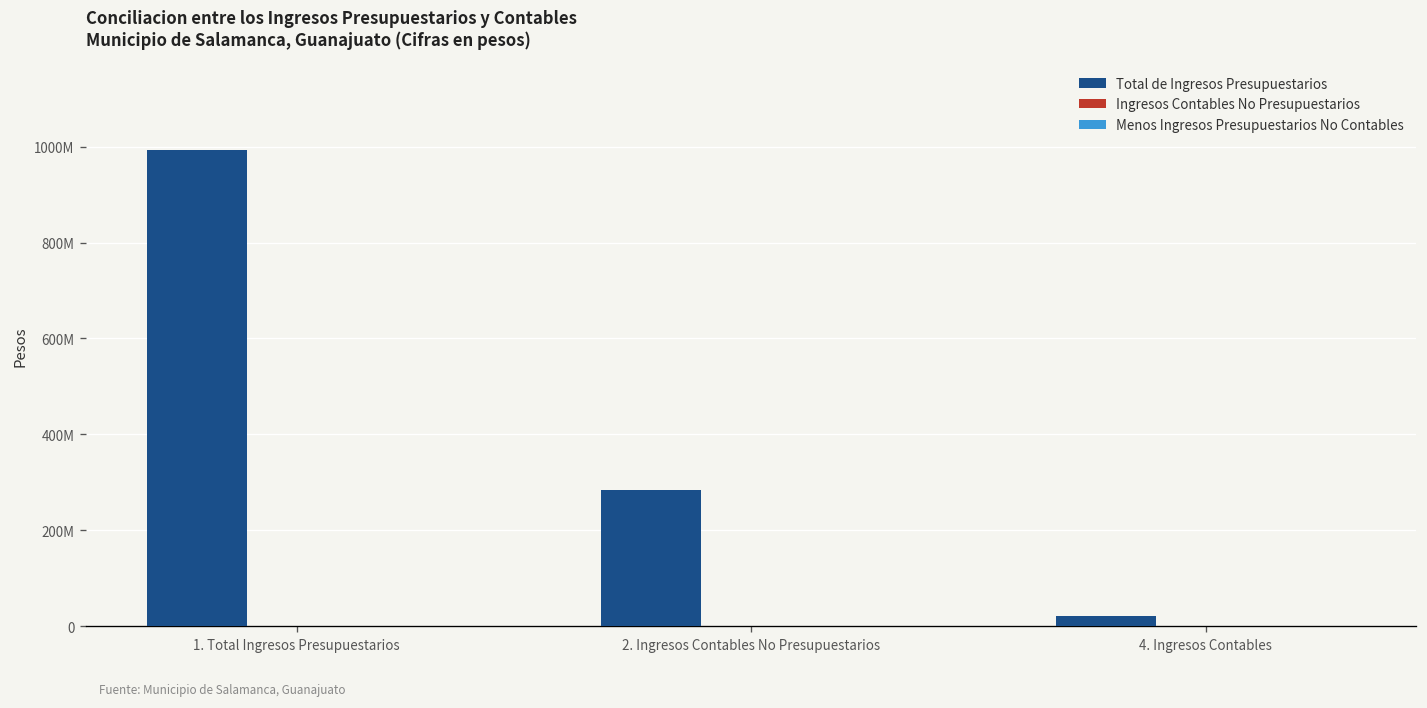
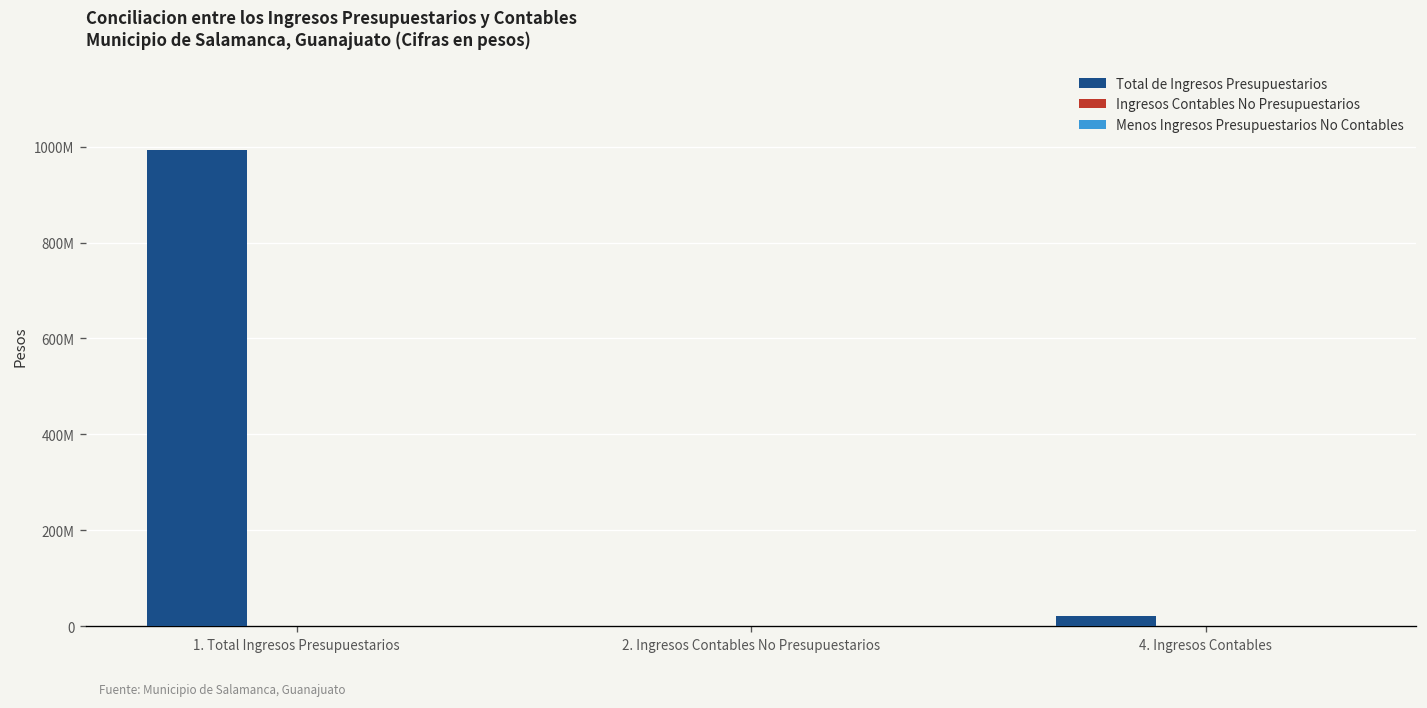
  {
    "Total de Ingresos Presupuestarios": {
      "1. Total Ingresos Presupuestarios": 990000000,
-     "2. Ingresos Contables No Presupuestarios": 280000000,
+     "2. Ingresos Contables No Presupuestarios": 0,
      "4. Ingresos Contables": 20000000
    },
    "Ingresos Contables No Presupuestarios": {
      "1. Total Ingresos Presupuestarios": 0,
      "2. Ingresos Contables No Presupuestarios": 0,
      "4. Ingresos Contables": 0
    },
    "Menos Ingresos Presupuestarios No Contables": {
      "1. Total Ingresos Presupuestarios": 0,
      "2. Ingresos Contables No Presupuestarios": 0,
      "4. Ingresos Contables": 0
    }
  }
